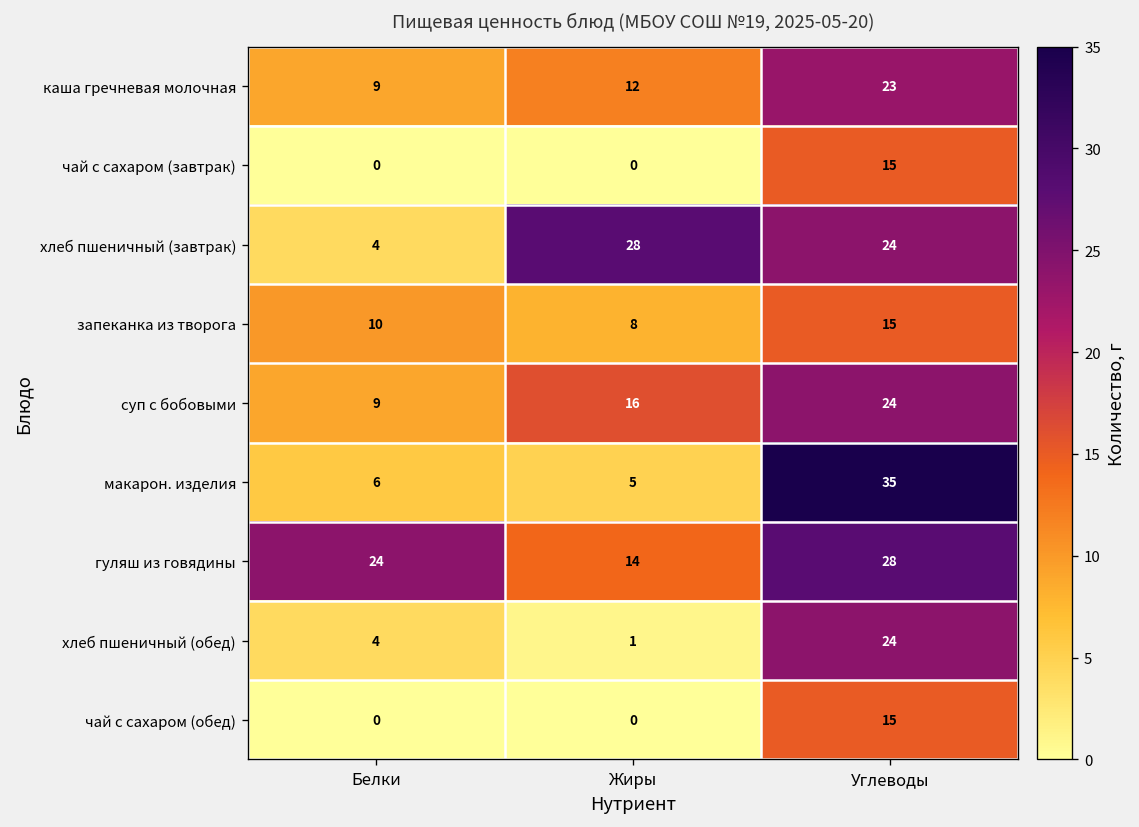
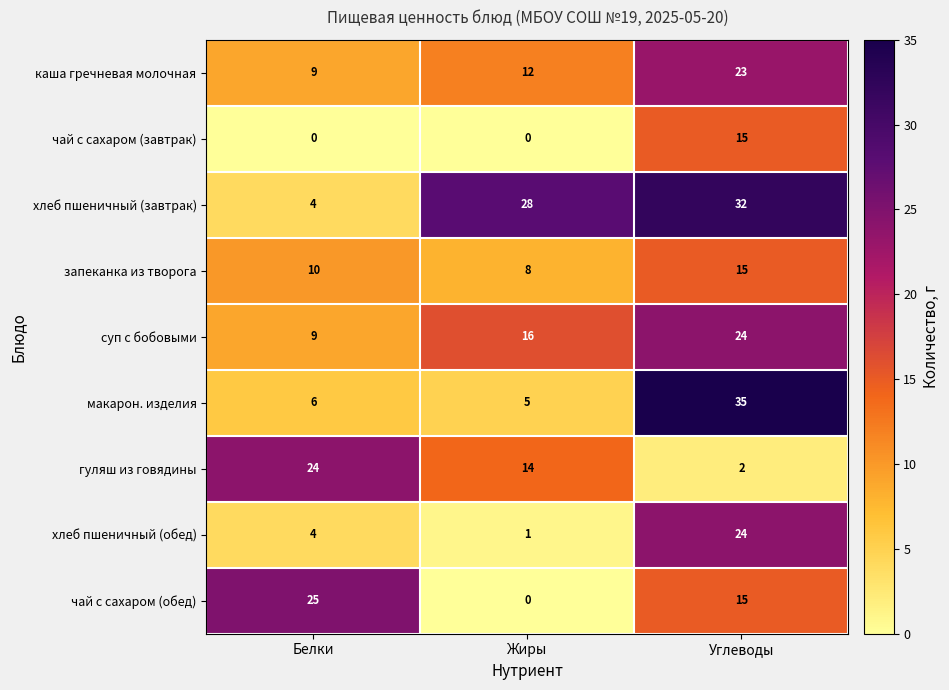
  {
    "каша гречневая молочная": {
      "Белки": 9,
      "Жиры": 12,
      "Углеводы": 23
    },
    "чай с сахаром (завтрак)": {
      "Белки": 0,
      "Жиры": 0,
      "Углеводы": 15
    },
    "хлеб пшеничный (завтрак)": {
      "Белки": 4,
      "Жиры": 28,
-     "Углеводы": 24
+     "Углеводы": 32
    },
    "запеканка из творога": {
      "Белки": 10,
      "Жиры": 8,
      "Углеводы": 15
    },
    "суп с бобовыми": {
      "Белки": 9,
      "Жиры": 16,
      "Углеводы": 24
    },
    "макарон. изделия": {
      "Белки": 6,
      "Жиры": 5,
      "Углеводы": 35
    },
    "гуляш из говядины": {
      "Белки": 24,
      "Жиры": 14,
-     "Углеводы": 28
+     "Углеводы": 2
    },
    "хлеб пшеничный (обед)": {
      "Белки": 4,
      "Жиры": 1,
      "Углеводы": 24
    },
    "чай с сахаром (обед)": {
-     "Белки": 0,
+     "Белки": 25,
      "Жиры": 0,
      "Углеводы": 15
    }
  }
